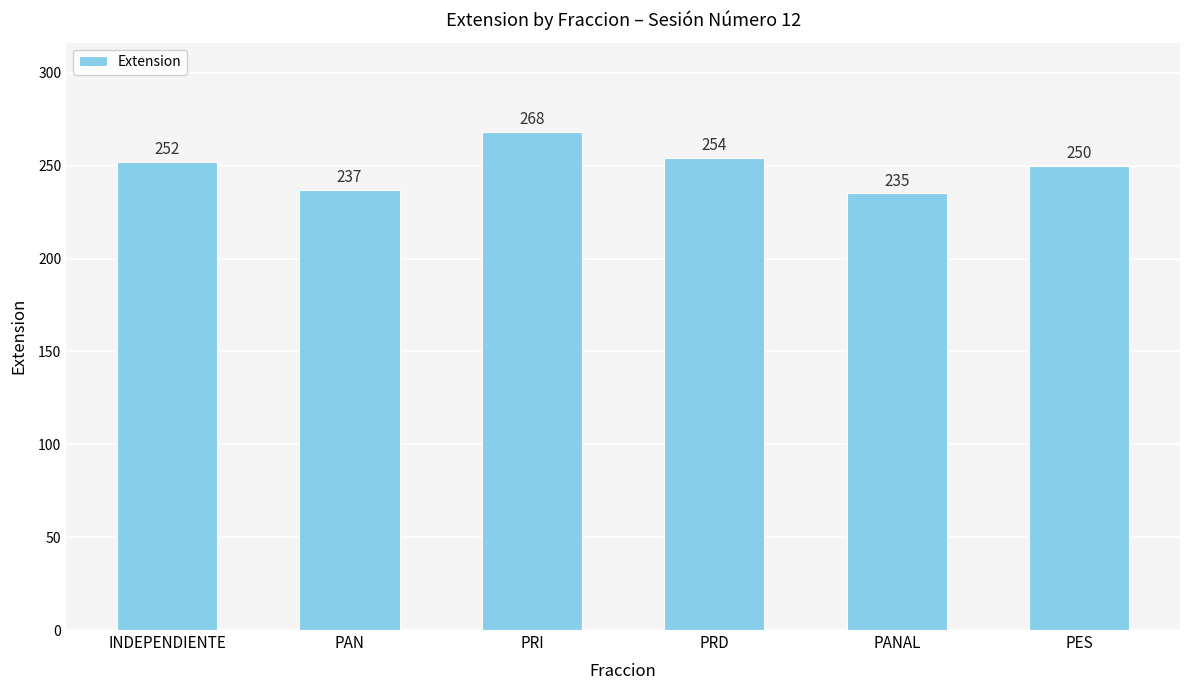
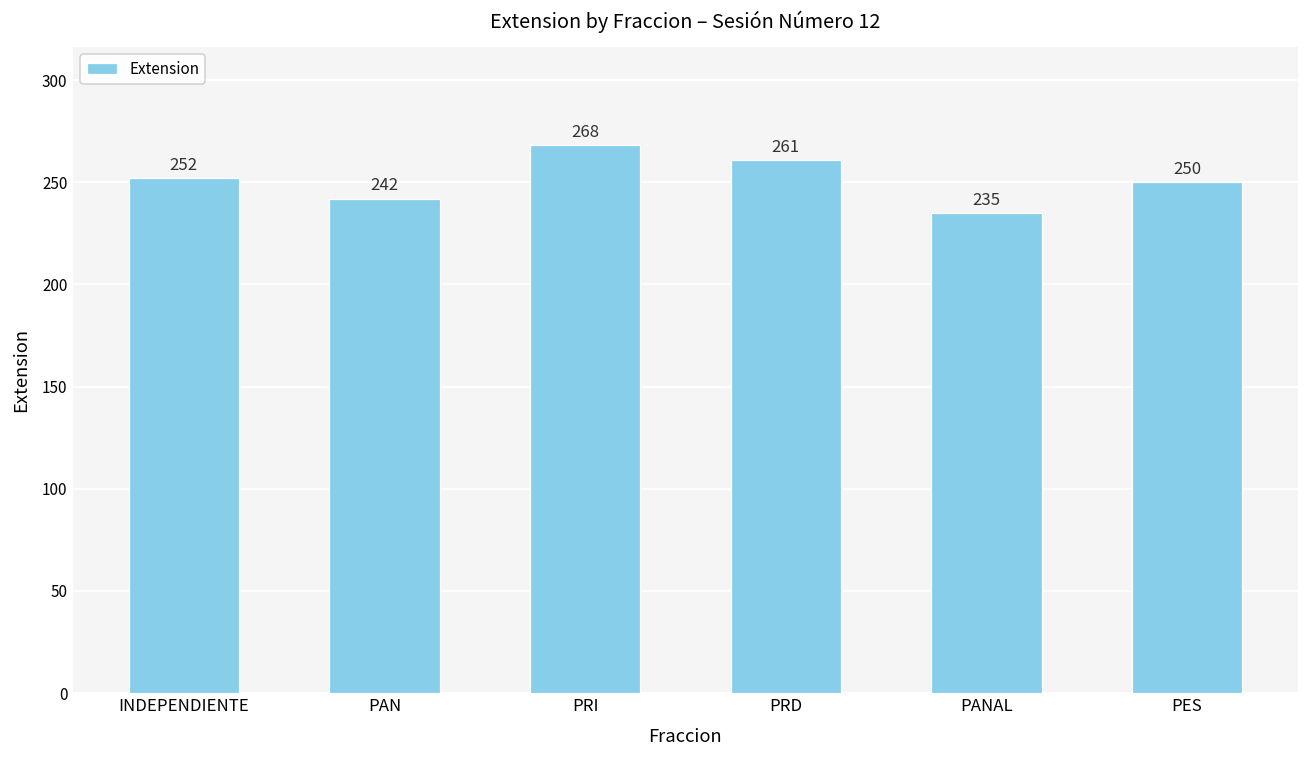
  {
    "INDEPENDIENTE": 252,
-   "PAN": 237,
+   "PAN": 242,
    "PRI": 268,
-   "PRD": 254,
+   "PRD": 261,
    "PANAL": 235,
    "PES": 250
  }
